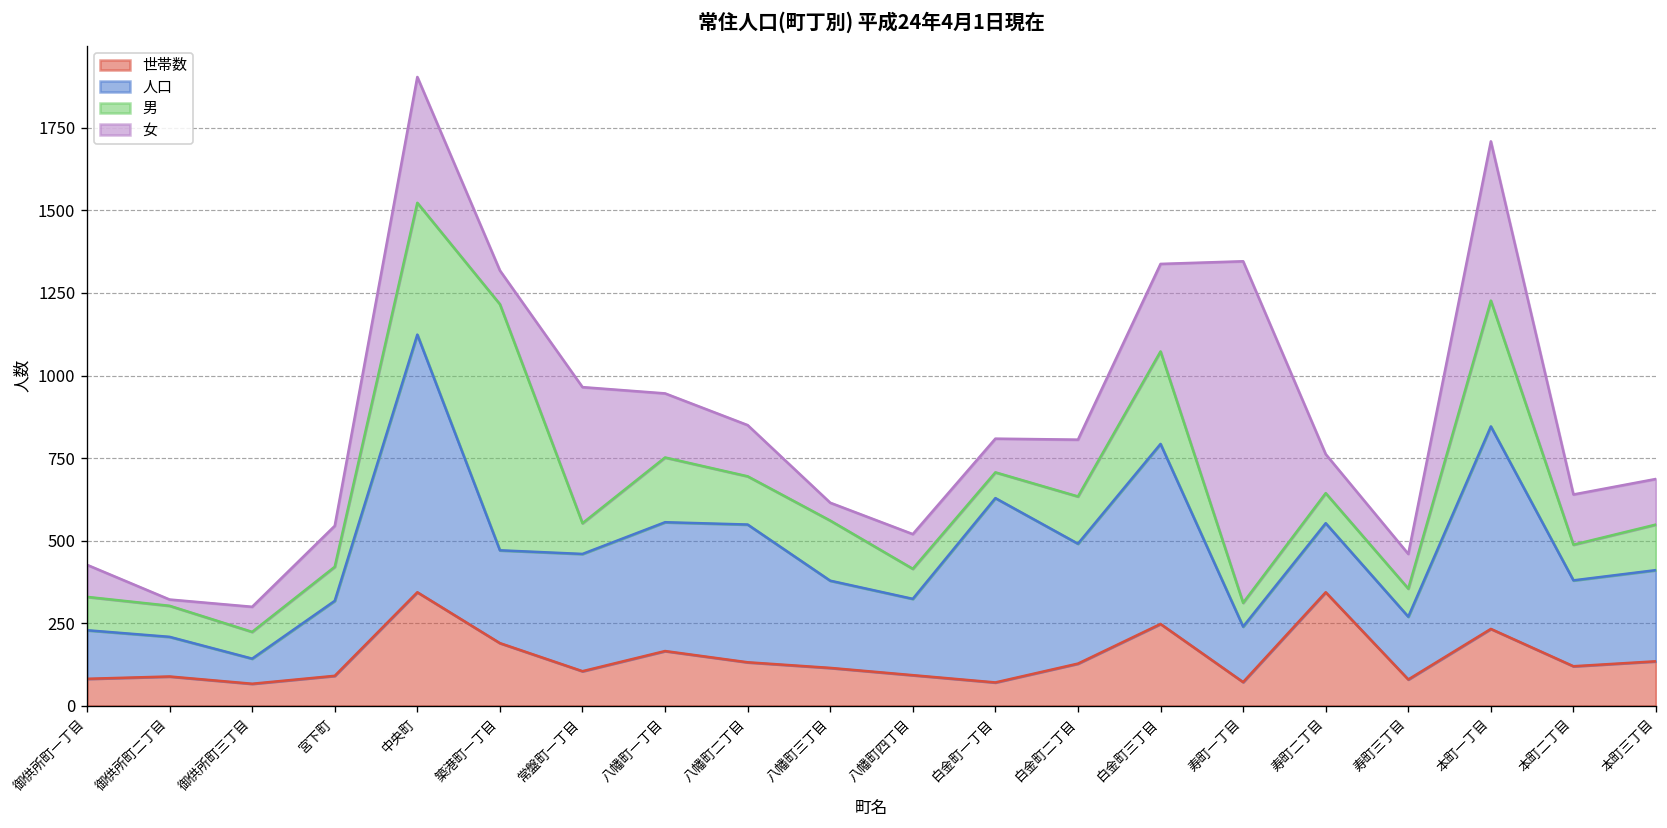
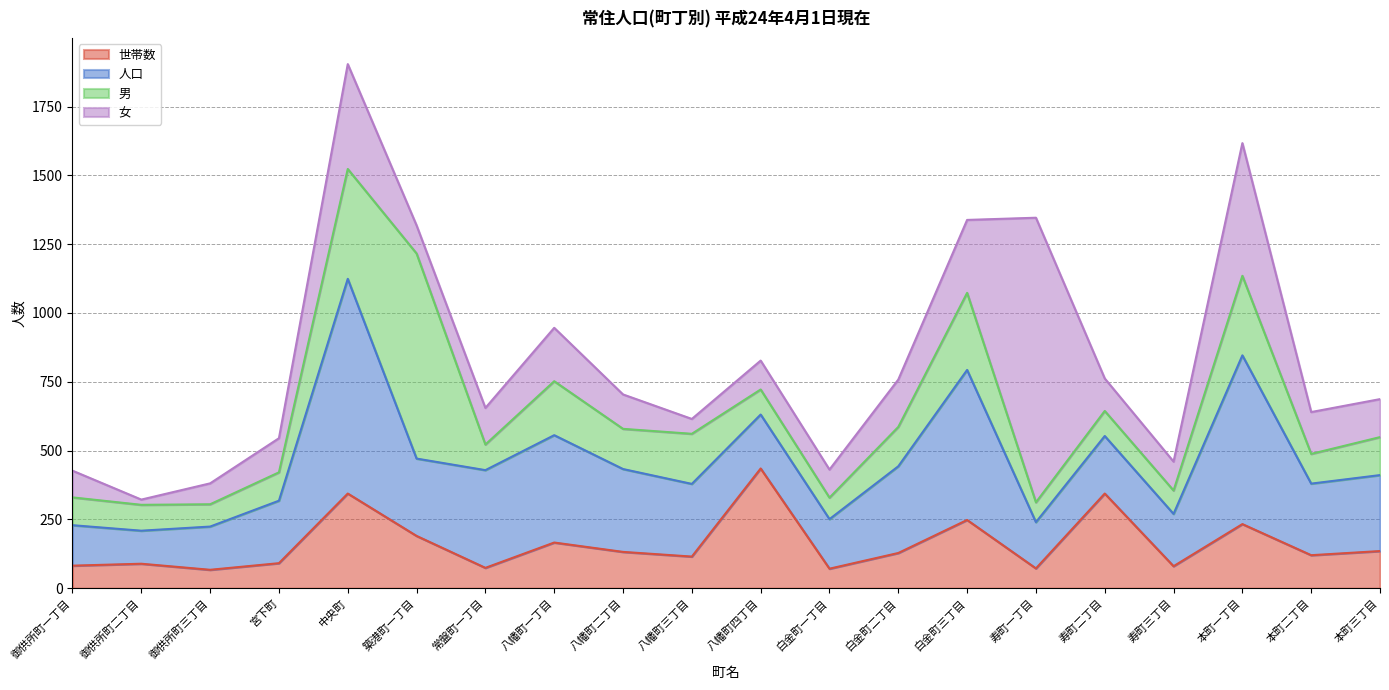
  {
    "世帯数": {
      "御供所町一丁目": 80,
      "御供所町二丁目": 90,
      "御供所町三丁目": 70,
      "宮下町": 90,
      "中央町": 340,
      "築港町一丁目": 190,
-     "常盤町一丁目": 110,
+     "常盤町一丁目": 70,
      "八幡町一丁目": 170,
      "八幡町二丁目": 130,
      "八幡町三丁目": 120,
-     "八幡町四丁目": 90,
+     "八幡町四丁目": 440,
      "白金町一丁目": 70,
      "白金町二丁目": 130,
      "白金町三丁目": 250,
      "寿町一丁目": 70,
      "寿町二丁目": 340,
      "寿町三丁目": 80,
      "本町一丁目": 230,
      "本町二丁目": 120,
      "本町三丁目": 140
    },
    "人口": {
      "御供所町一丁目": 150,
      "御供所町二丁目": 120,
-     "御供所町三丁目": 80,
+     "御供所町三丁目": 160,
      "宮下町": 230,
      "中央町": 780,
      "築港町一丁目": 280,
      "常盤町一丁目": 360,
      "八幡町一丁目": 390,
-     "八幡町二丁目": 420,
+     "八幡町二丁目": 300,
      "八幡町三丁目": 260,
-     "八幡町四丁目": 230,
-     "白金町一丁目": 560,
-     "白金町二丁目": 360,
+     "八幡町四丁目": 200,
+     "白金町一丁目": 180,
+     "白金町二丁目": 320,
      "白金町三丁目": 550,
      "寿町一丁目": 170,
      "寿町二丁目": 210,
      "寿町三丁目": 190,
      "本町一丁目": 610,
      "本町二丁目": 260,
      "本町三丁目": 280
    },
    "男": {
      "御供所町一丁目": 100,
      "御供所町二丁目": 90,
      "御供所町三丁目": 80,
      "宮下町": 100,
      "中央町": 400,
      "築港町一丁目": 750,
      "常盤町一丁目": 90,
      "八幡町一丁目": 200,
      "八幡町二丁目": 150,
      "八幡町三丁目": 180,
      "八幡町四丁目": 90,
      "白金町一丁目": 80,
      "白金町二丁目": 140,
      "白金町三丁目": 280,
      "寿町一丁目": 70,
      "寿町二丁目": 90,
      "寿町三丁目": 90,
-     "本町一丁目": 380,
+     "本町一丁目": 290,
      "本町二丁目": 110,
      "本町三丁目": 140
    },
    "女": {
      "御供所町一丁目": 100,
      "御供所町二丁目": 20,
      "御供所町三丁目": 80,
      "宮下町": 120,
      "中央町": 380,
      "築港町一丁目": 100,
-     "常盤町一丁目": 410,
+     "常盤町一丁目": 130,
      "八幡町一丁目": 190,
-     "八幡町二丁目": 160,
+     "八幡町二丁目": 130,
      "八幡町三丁目": 50,
      "八幡町四丁目": 110,
      "白金町一丁目": 100,
      "白金町二丁目": 170,
      "白金町三丁目": 270,
      "寿町一丁目": 1030,
      "寿町二丁目": 120,
      "寿町三丁目": 110,
      "本町一丁目": 480,
      "本町二丁目": 150,
      "本町三丁目": 140
    }
  }
